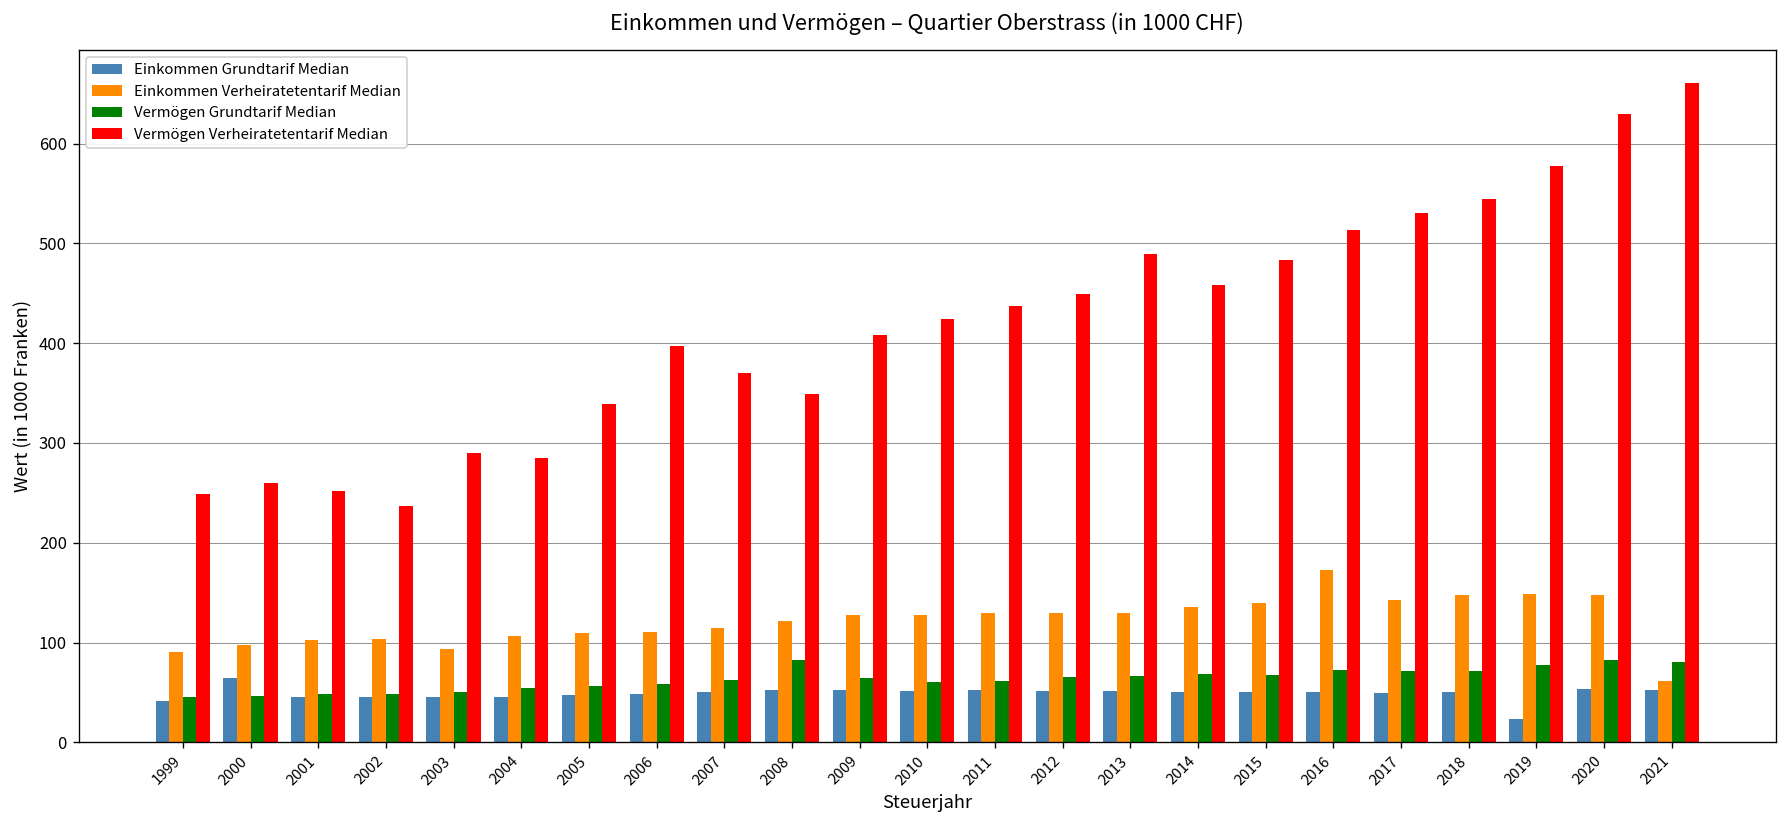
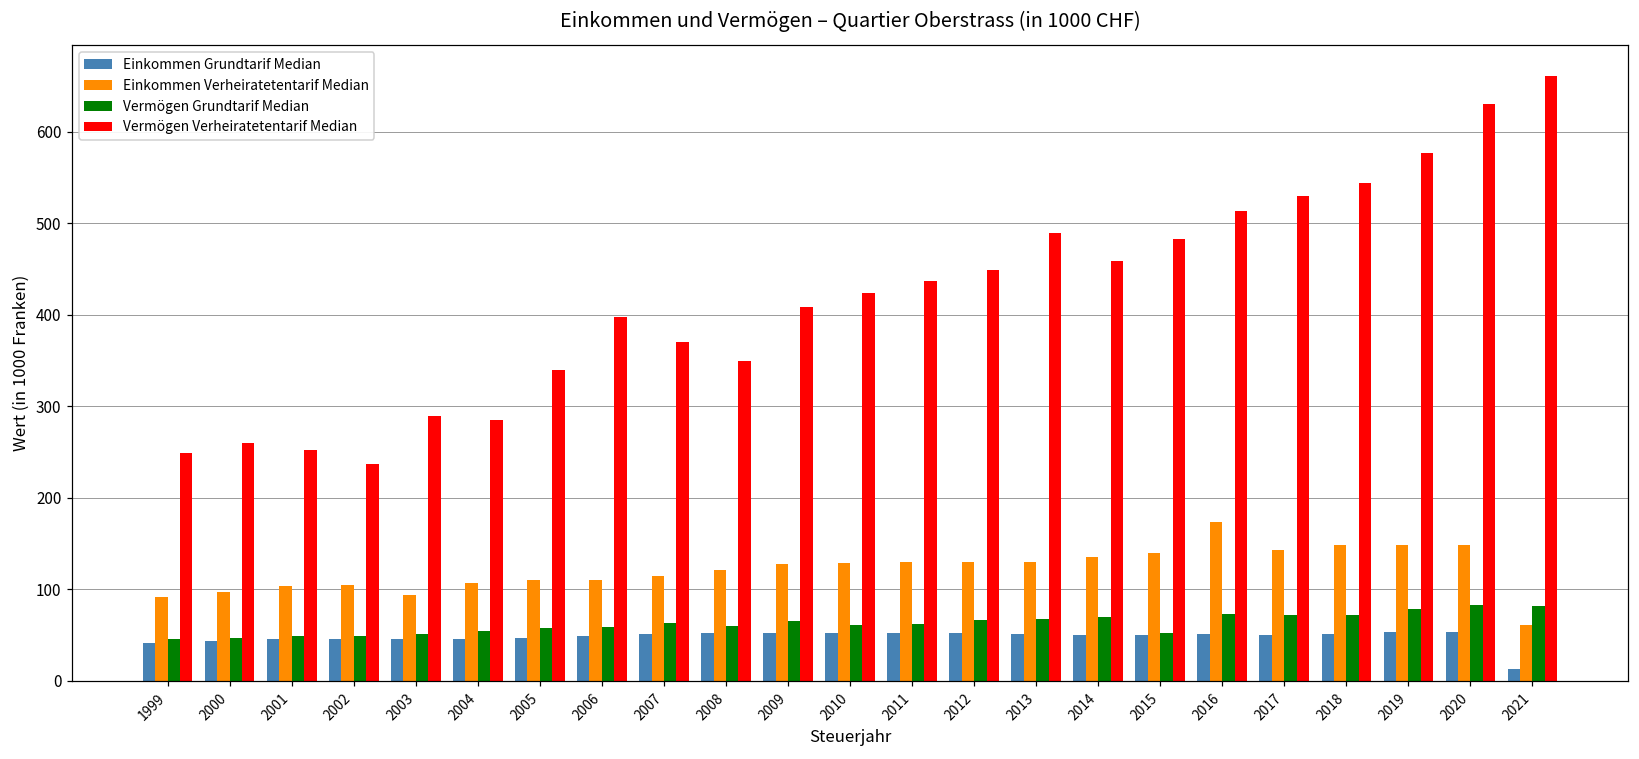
  {
    "Einkommen Grundtarif Median": {
      "1999": 40,
-     "2000": 60,
+     "2000": 40,
      "2001": 50,
      "2002": 50,
      "2003": 50,
      "2004": 50,
      "2005": 50,
      "2006": 50,
      "2007": 50,
      "2008": 50,
      "2009": 50,
      "2010": 50,
      "2011": 50,
      "2012": 50,
      "2013": 50,
      "2014": 50,
      "2015": 50,
      "2016": 50,
      "2017": 50,
      "2018": 50,
-     "2019": 20,
+     "2019": 50,
      "2020": 50,
-     "2021": 50
+     "2021": 10
    },
    "Einkommen Verheiratetentarif Median": {
      "1999": 90,
      "2000": 100,
      "2001": 100,
      "2002": 100,
      "2003": 90,
      "2004": 110,
      "2005": 110,
      "2006": 110,
      "2007": 110,
      "2008": 120,
      "2009": 130,
      "2010": 130,
      "2011": 130,
      "2012": 130,
      "2013": 130,
      "2014": 140,
      "2015": 140,
      "2016": 170,
      "2017": 140,
      "2018": 150,
      "2019": 150,
      "2020": 150,
      "2021": 60
    },
    "Vermögen Grundtarif Median": {
      "1999": 50,
      "2000": 50,
      "2001": 50,
      "2002": 50,
      "2003": 50,
      "2004": 50,
      "2005": 60,
      "2006": 60,
      "2007": 60,
-     "2008": 80,
+     "2008": 60,
      "2009": 70,
      "2010": 60,
      "2011": 60,
      "2012": 70,
      "2013": 70,
      "2014": 70,
-     "2015": 70,
+     "2015": 50,
      "2016": 70,
      "2017": 70,
      "2018": 70,
      "2019": 80,
      "2020": 80,
      "2021": 80
    },
    "Vermögen Verheiratetentarif Median": {
      "1999": 250,
      "2000": 260,
      "2001": 250,
      "2002": 240,
      "2003": 290,
      "2004": 290,
      "2005": 340,
      "2006": 400,
      "2007": 370,
      "2008": 350,
      "2009": 410,
      "2010": 420,
      "2011": 440,
      "2012": 450,
      "2013": 490,
      "2014": 460,
      "2015": 480,
      "2016": 510,
      "2017": 530,
      "2018": 540,
      "2019": 580,
      "2020": 630,
      "2021": 660
    }
  }
